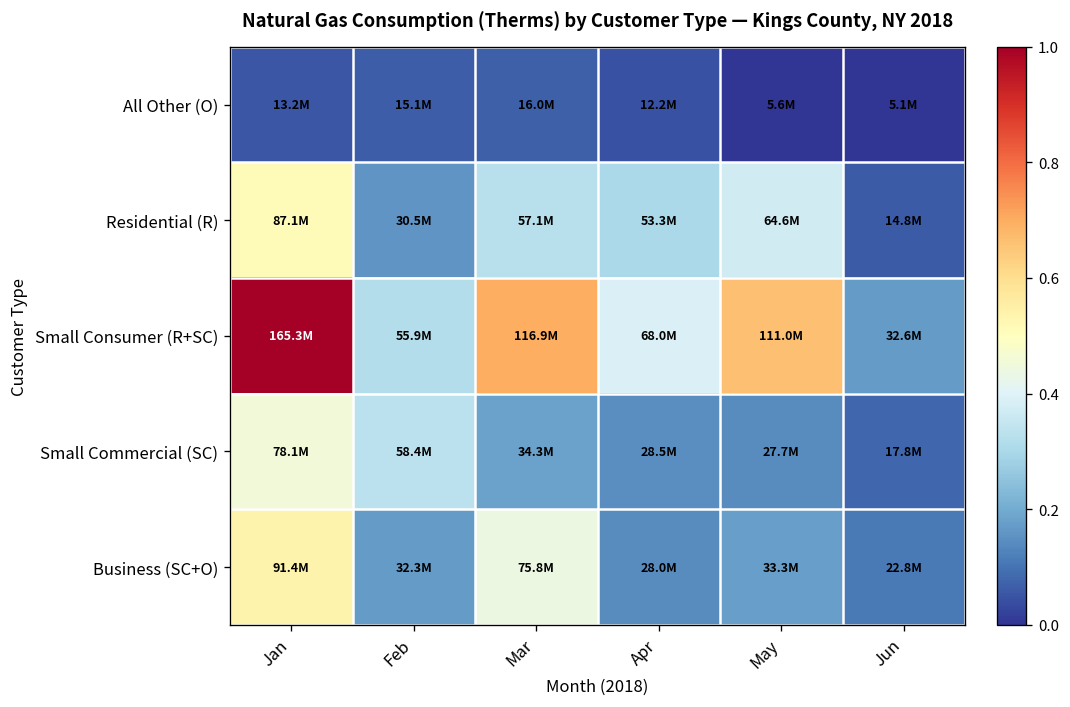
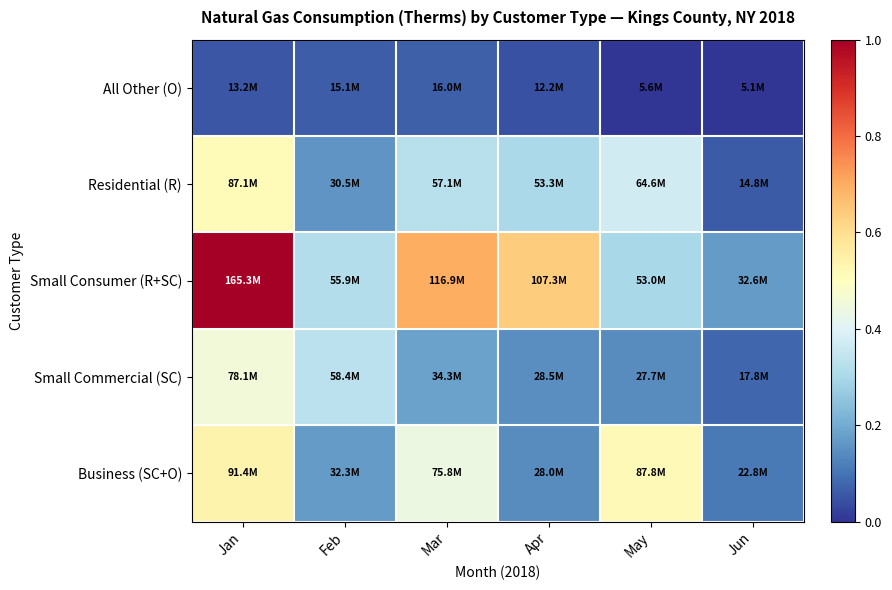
  {
    "All Other (O)": {
      "Jan": "13.2M",
      "Feb": "15.1M",
      "Mar": "16.0M",
      "Apr": "12.2M",
      "May": "5.6M",
      "Jun": "5.1M"
    },
    "Residential (R)": {
      "Jan": "87.1M",
      "Feb": "30.5M",
      "Mar": "57.1M",
      "Apr": "53.3M",
      "May": "64.6M",
      "Jun": "14.8M"
    },
    "Small Consumer (R+SC)": {
      "Jan": "165.3M",
      "Feb": "55.9M",
      "Mar": "116.9M",
-     "Apr": "68.0M",
-     "May": "111.0M",
+     "Apr": "107.3M",
+     "May": "53.0M",
      "Jun": "32.6M"
    },
    "Small Commercial (SC)": {
      "Jan": "78.1M",
      "Feb": "58.4M",
      "Mar": "34.3M",
      "Apr": "28.5M",
      "May": "27.7M",
      "Jun": "17.8M"
    },
    "Business (SC+O)": {
      "Jan": "91.4M",
      "Feb": "32.3M",
      "Mar": "75.8M",
      "Apr": "28.0M",
-     "May": "33.3M",
+     "May": "87.8M",
      "Jun": "22.8M"
    }
  }
